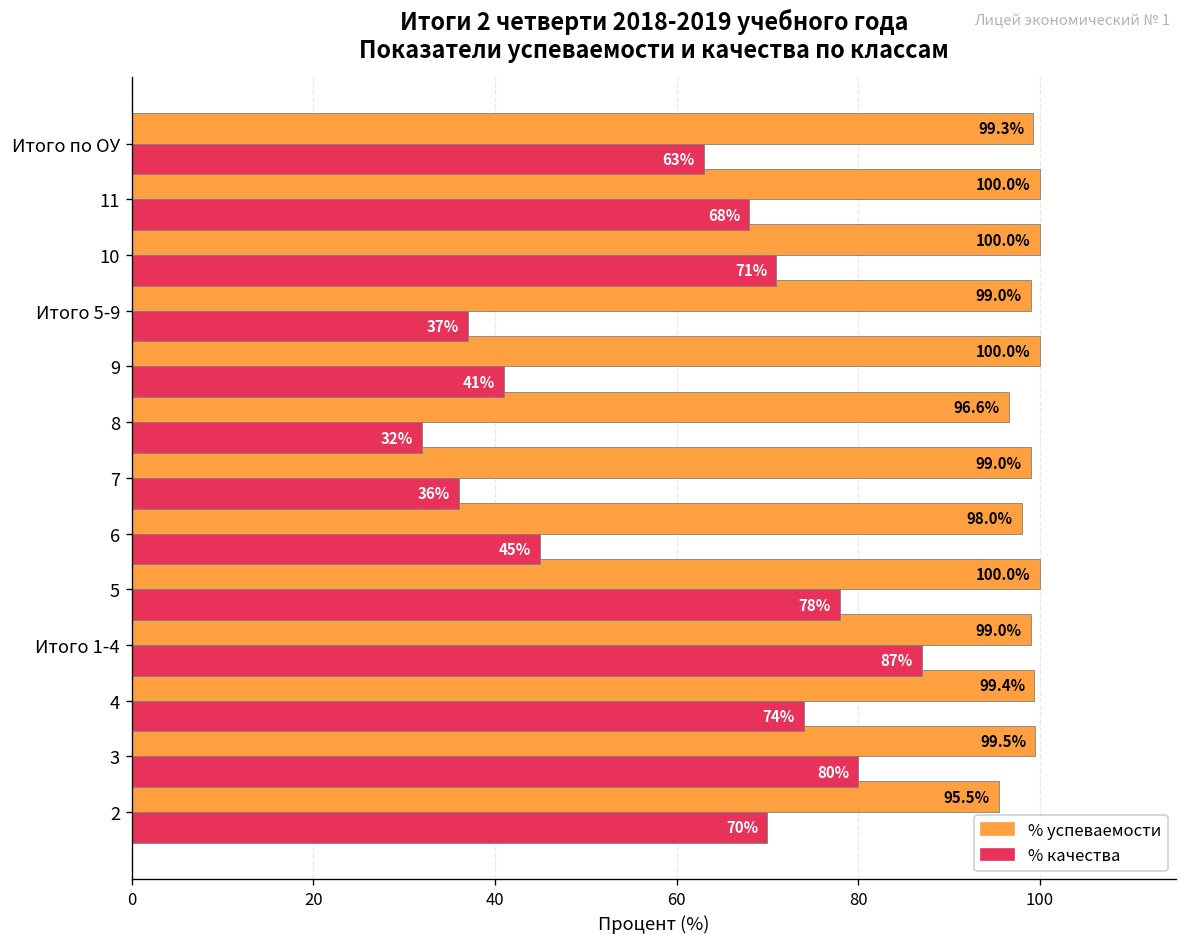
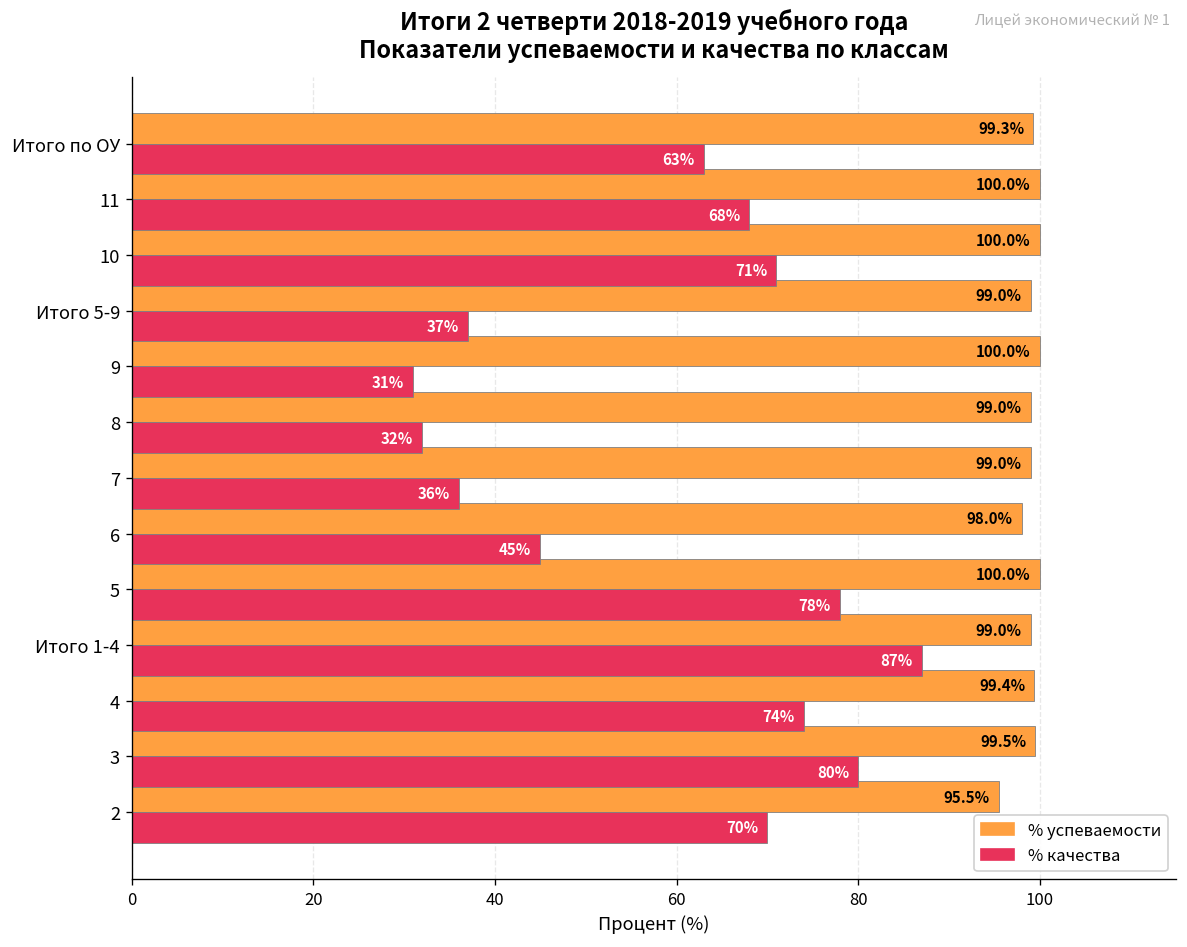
  {
    "% успеваемости": {
      "Итого по ОУ": "99.3%",
      "11": "100.0%",
      "10": "100.0%",
      "Итого 5-9": "99.0%",
      "9": "100.0%",
-     "8": "96.6%",
+     "8": "99.0%",
      "7": "99.0%",
      "6": "98.0%",
      "5": "100.0%",
      "Итого 1-4": "99.0%",
      "4": "99.4%",
      "3": "99.5%",
      "2": "95.5%"
    },
    "% качества": {
      "Итого по ОУ": "63%",
      "11": "68%",
      "10": "71%",
      "Итого 5-9": "37%",
-     "9": "41%",
+     "9": "31%",
      "8": "32%",
      "7": "36%",
      "6": "45%",
      "5": "78%",
      "Итого 1-4": "87%",
      "4": "74%",
      "3": "80%",
      "2": "70%"
    }
  }
